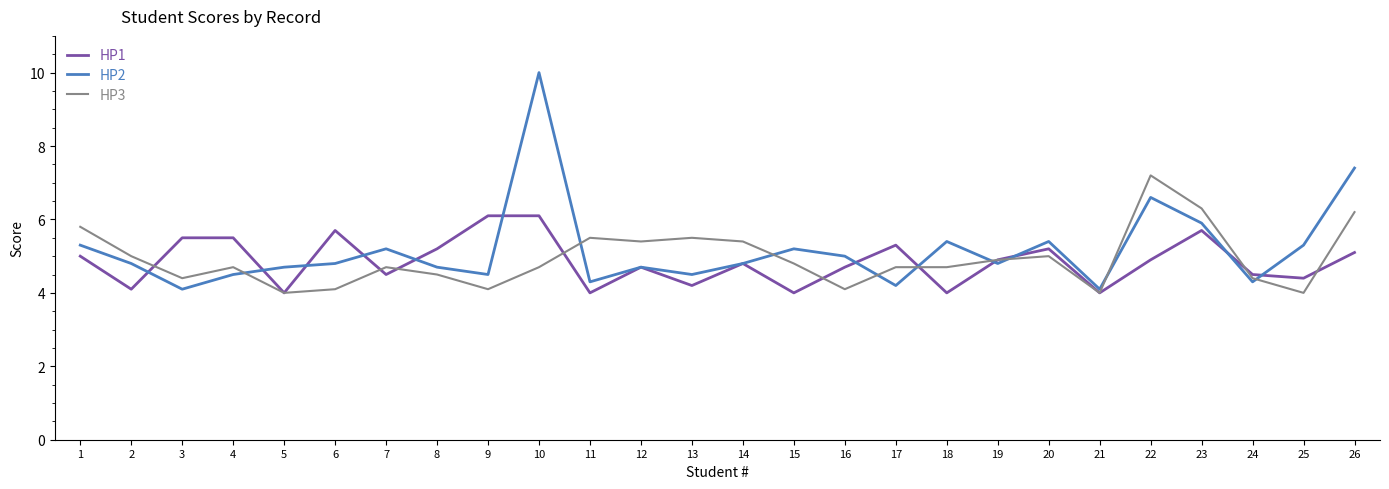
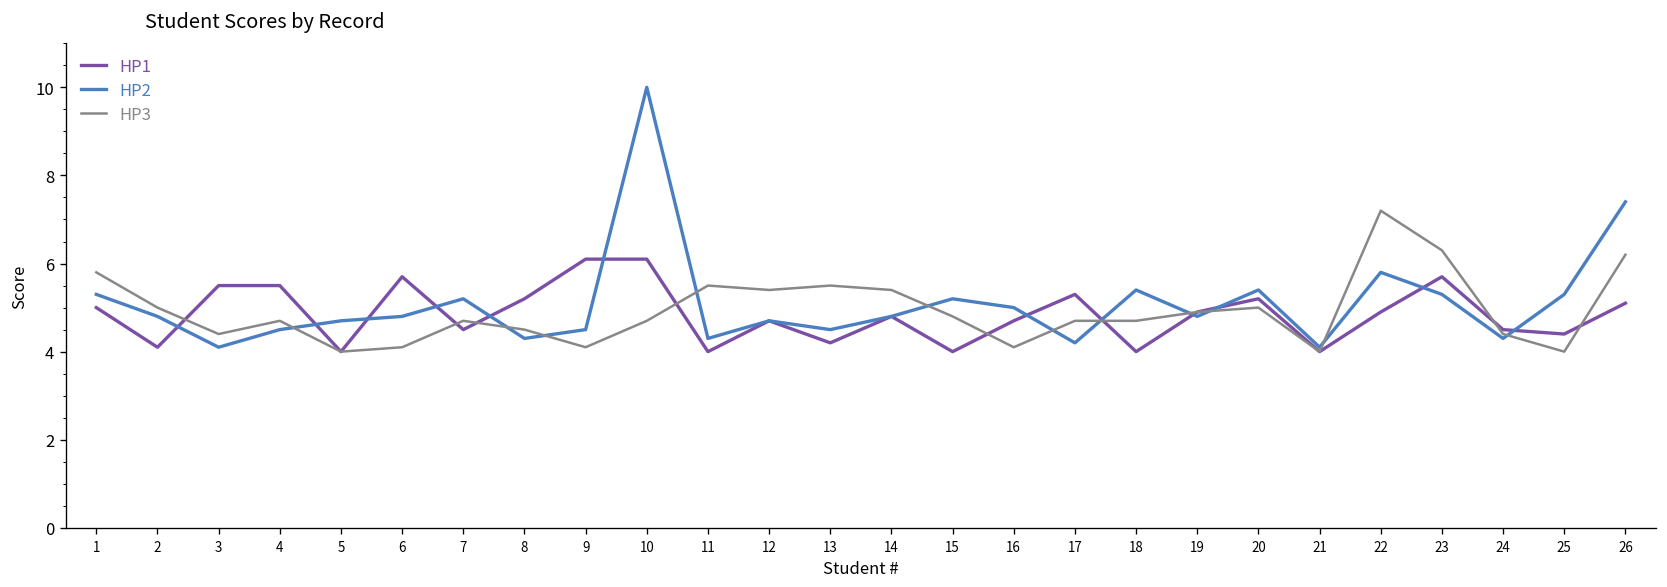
  {
    "HP1": {
      "1": 5.0,
      "2": 4.1,
      "3": 5.5,
      "4": 5.5,
      "6": 5.7,
      "7": 4.5,
      "8": 5.2,
      "9": 6.1,
      "10": 6.1,
      "11": 4.0,
      "13": 4.2,
      "15": 4.0,
      "16": 4.7,
      "17": 5.3,
      "18": 4.0,
      "20": 5.2,
      "22": 4.9,
      "23": 5.7,
      "24": 4.5,
      "25": 4.4,
      "26": 5.1
    },
    "HP2": {
      "1": 5.3,
      "2": 4.8,
      "3": 4.1,
      "4": 4.5,
      "5": 4.7,
      "6": 4.8,
      "7": 5.2,
-     "8": 4.7,
+     "8": 4.3,
      "9": 4.5,
      "10": 10.0,
      "11": 4.3,
      "13": 4.5,
      "15": 5.2,
      "16": 5.0,
      "17": 4.2,
      "18": 5.4,
      "19": 4.8,
      "20": 5.4,
      "21": 4.1,
-     "22": 6.6,
-     "23": 5.9,
+     "22": 5.8,
+     "23": 5.3,
      "24": 4.3,
      "25": 5.3,
      "26": 7.4
    },
    "HP3": {
      "1": 5.8,
      "2": 5.0,
      "3": 4.4,
      "4": 4.7,
      "6": 4.1,
      "7": 4.7,
      "8": 4.5,
      "9": 4.1,
      "10": 4.7,
      "11": 5.5,
      "12": 5.4,
      "13": 5.5,
      "14": 5.4,
      "15": 4.8,
      "16": 4.1,
      "17": 4.7,
      "18": 4.7,
      "20": 5.0,
      "22": 7.2,
      "23": 6.3,
      "24": 4.4,
      "25": 4.0,
      "26": 6.2
    }
  }
